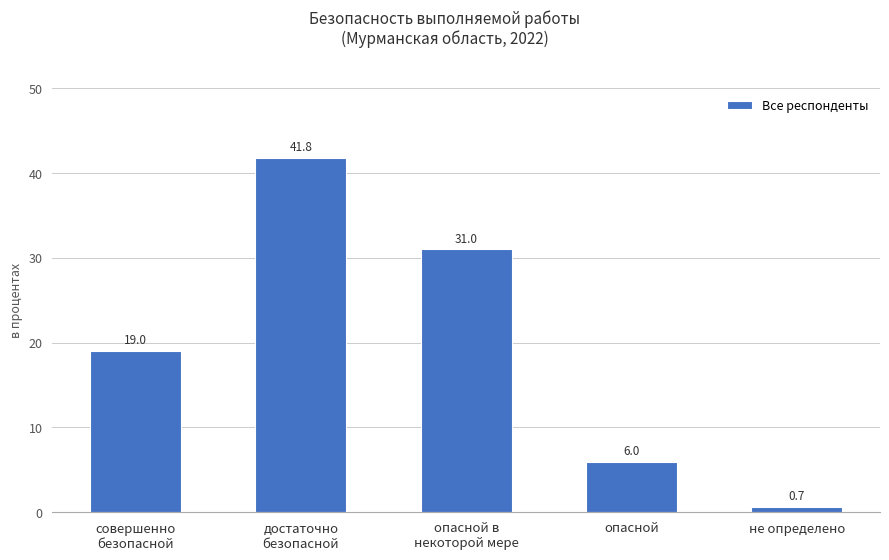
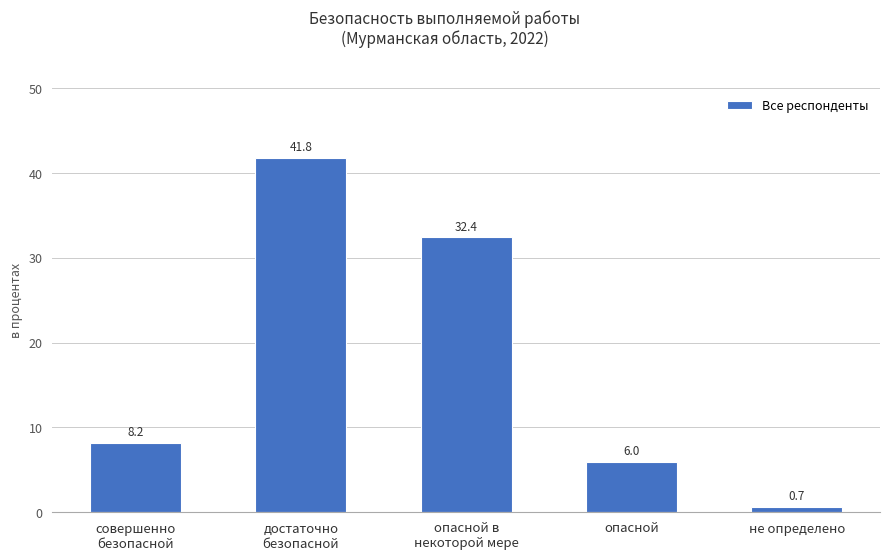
  {
-   "совершенно безопасной": 19.0,
+   "совершенно безопасной": 8.2,
    "достаточно безопасной": 41.8,
-   "опасной в некоторой мере": 31.0,
+   "опасной в некоторой мере": 32.4,
    "опасной": 6.0,
    "не определено": 0.7
  }
